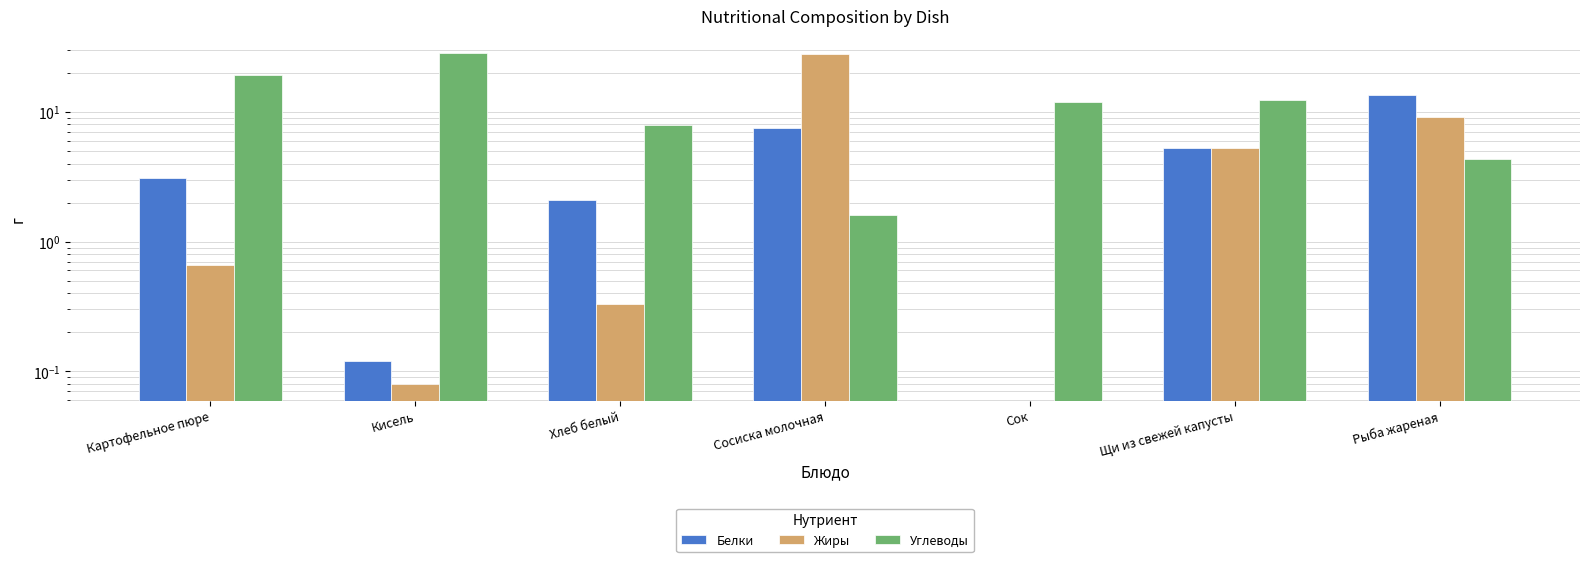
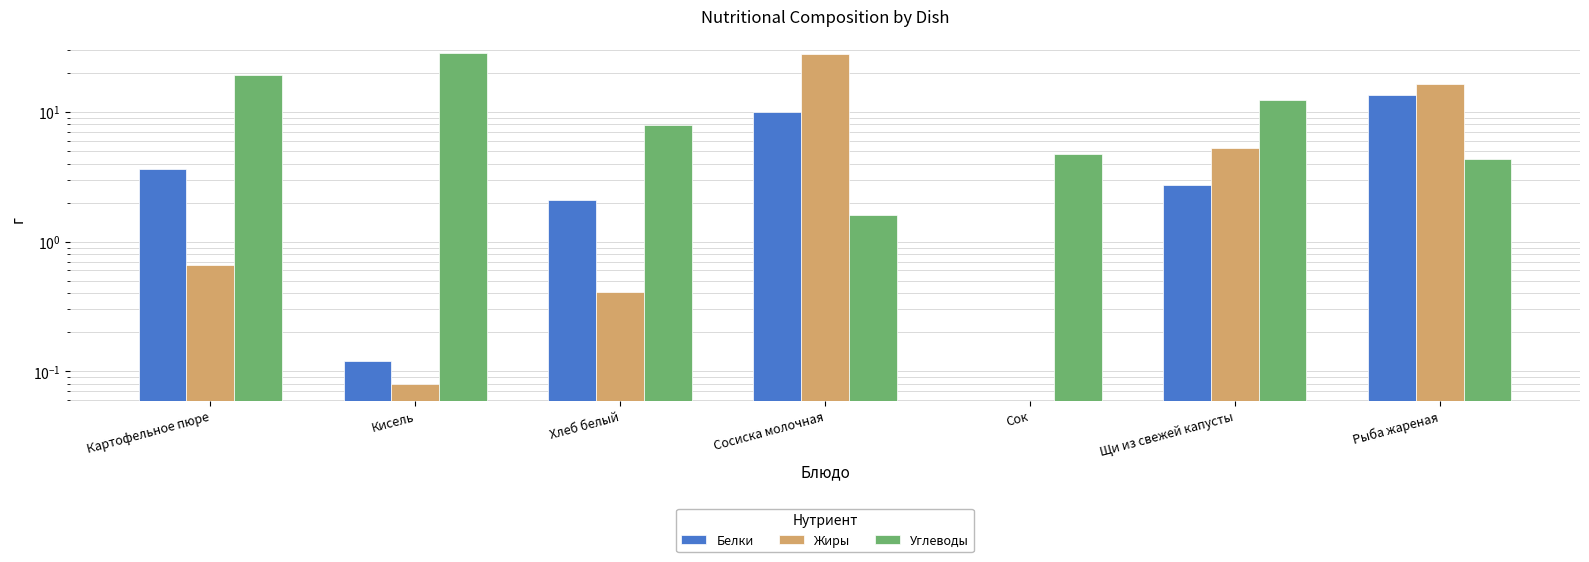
  {
    "Белки": {
-     "Картофельное пюре": 3.1,
+     "Картофельное пюре": 3.6,
      "Кисель": 0.12,
      "Хлеб белый": 2.1,
-     "Сосиска молочная": 8,
-     "Щи из свежей капусты": 5.2,
+     "Сосиска молочная": 10,
+     "Щи из свежей капусты": 2.8,
      "Рыба жареная": 13
    },
    "Жиры": {
      "Картофельное пюре": 0.7,
      "Кисель": 0.08,
-     "Хлеб белый": 0.33,
+     "Хлеб белый": 0.41,
      "Сосиска молочная": 28,
      "Щи из свежей капусты": 5.3,
-     "Рыба жареная": 9
+     "Рыба жареная": 17
    },
    "Углеводы": {
      "Картофельное пюре": 19,
      "Кисель": 29,
      "Хлеб белый": 8,
      "Сосиска молочная": 1.6,
-     "Сок": 12,
+     "Сок": 4.7,
      "Щи из свежей капусты": 12,
      "Рыба жареная": 4.3
    }
  }
